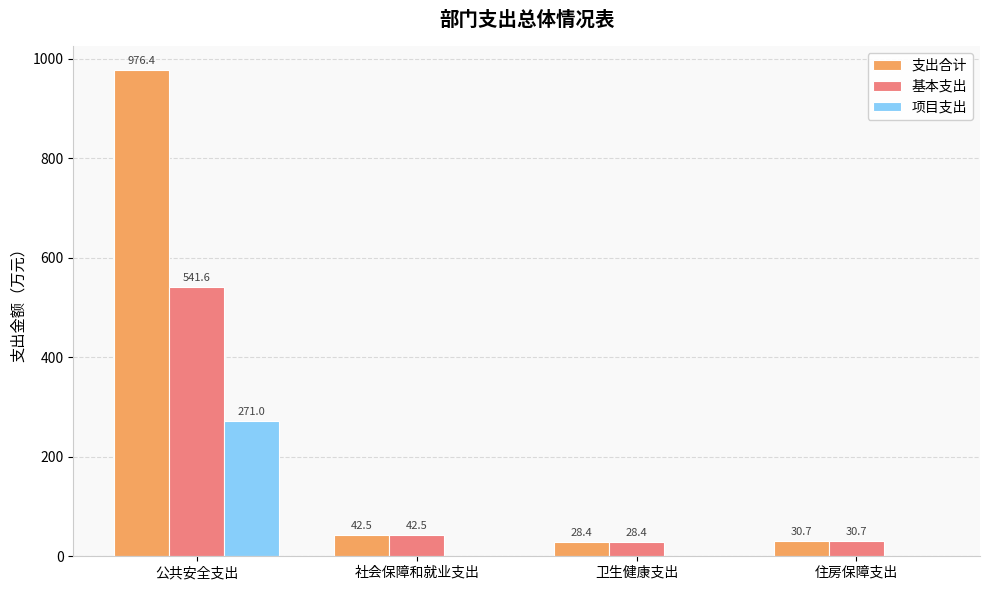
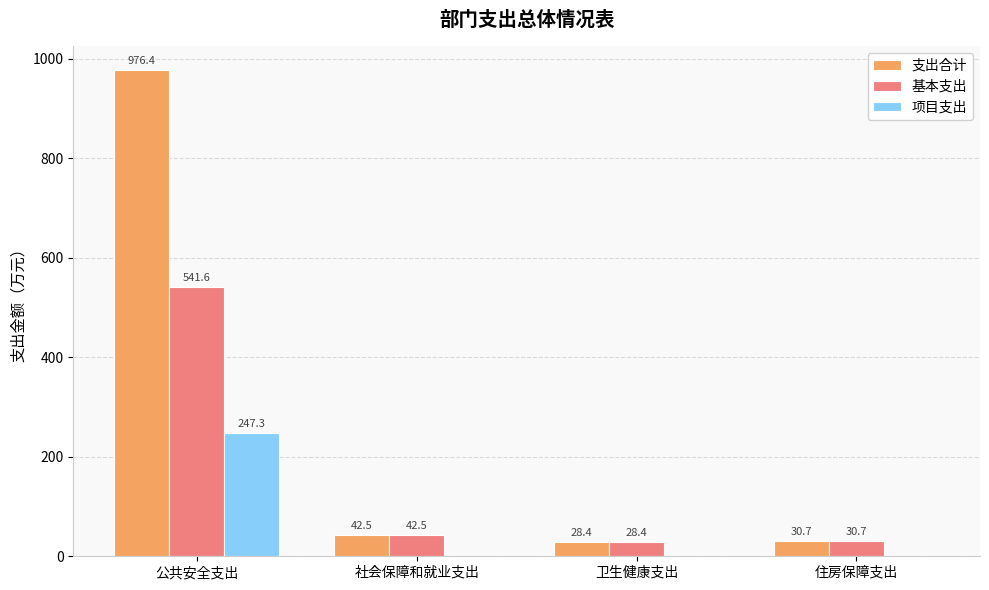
  {
    "项目支出": {
-     "公共安全支出": 271.0
+     "公共安全支出": 247.3
    }
  }
